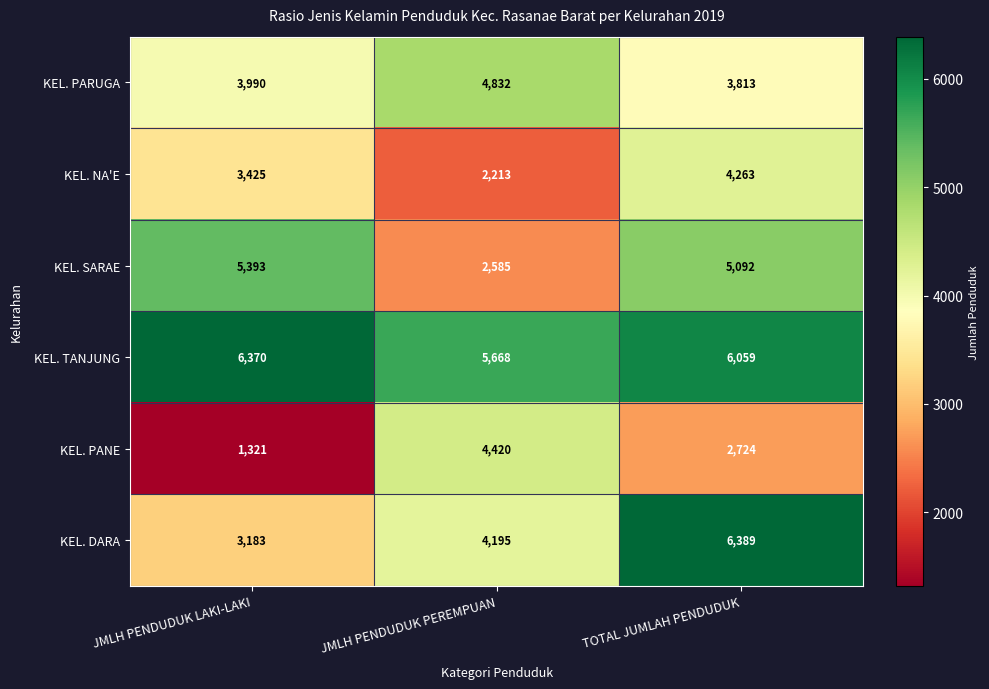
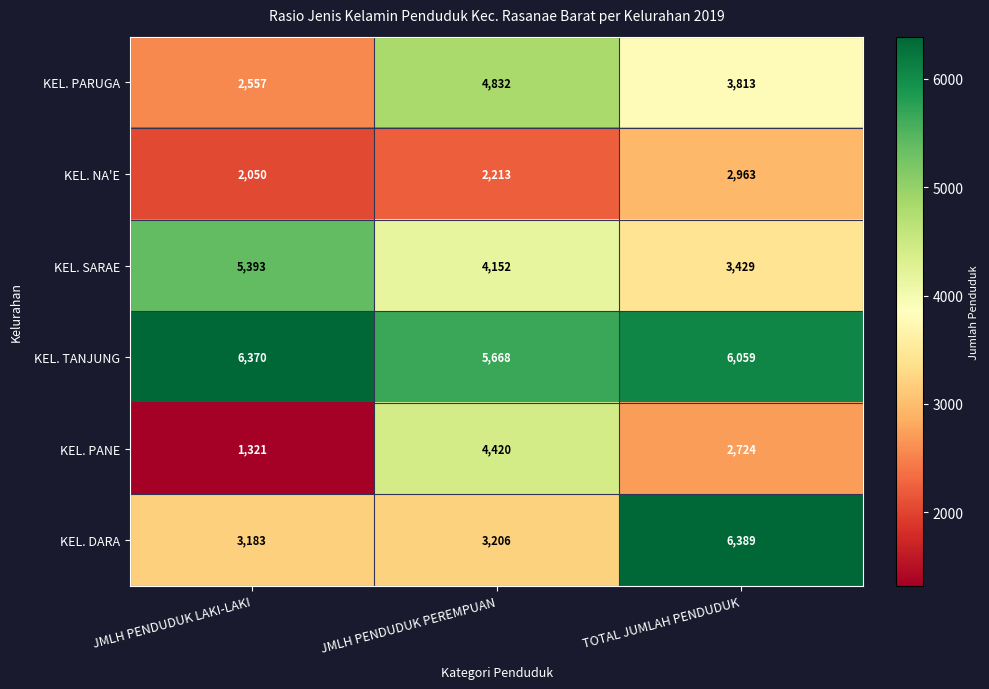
  {
    "KEL. PARUGA": {
-     "JMLH PENDUDUK LAKI-LAKI": "3,990",
+     "JMLH PENDUDUK LAKI-LAKI": "2,557",
      "JMLH PENDUDUK PEREMPUAN": "4,832",
      "TOTAL JUMLAH PENDUDUK": "3,813"
    },
    "KEL. NA'E": {
-     "JMLH PENDUDUK LAKI-LAKI": "3,425",
+     "JMLH PENDUDUK LAKI-LAKI": "2,050",
      "JMLH PENDUDUK PEREMPUAN": "2,213",
-     "TOTAL JUMLAH PENDUDUK": "4,263"
+     "TOTAL JUMLAH PENDUDUK": "2,963"
    },
    "KEL. SARAE": {
      "JMLH PENDUDUK LAKI-LAKI": "5,393",
-     "JMLH PENDUDUK PEREMPUAN": "2,585",
-     "TOTAL JUMLAH PENDUDUK": "5,092"
+     "JMLH PENDUDUK PEREMPUAN": "4,152",
+     "TOTAL JUMLAH PENDUDUK": "3,429"
    },
    "KEL. TANJUNG": {
      "JMLH PENDUDUK LAKI-LAKI": "6,370",
      "JMLH PENDUDUK PEREMPUAN": "5,668",
      "TOTAL JUMLAH PENDUDUK": "6,059"
    },
    "KEL. PANE": {
      "JMLH PENDUDUK LAKI-LAKI": "1,321",
      "JMLH PENDUDUK PEREMPUAN": "4,420",
      "TOTAL JUMLAH PENDUDUK": "2,724"
    },
    "KEL. DARA": {
      "JMLH PENDUDUK LAKI-LAKI": "3,183",
-     "JMLH PENDUDUK PEREMPUAN": "4,195",
+     "JMLH PENDUDUK PEREMPUAN": "3,206",
      "TOTAL JUMLAH PENDUDUK": "6,389"
    }
  }
